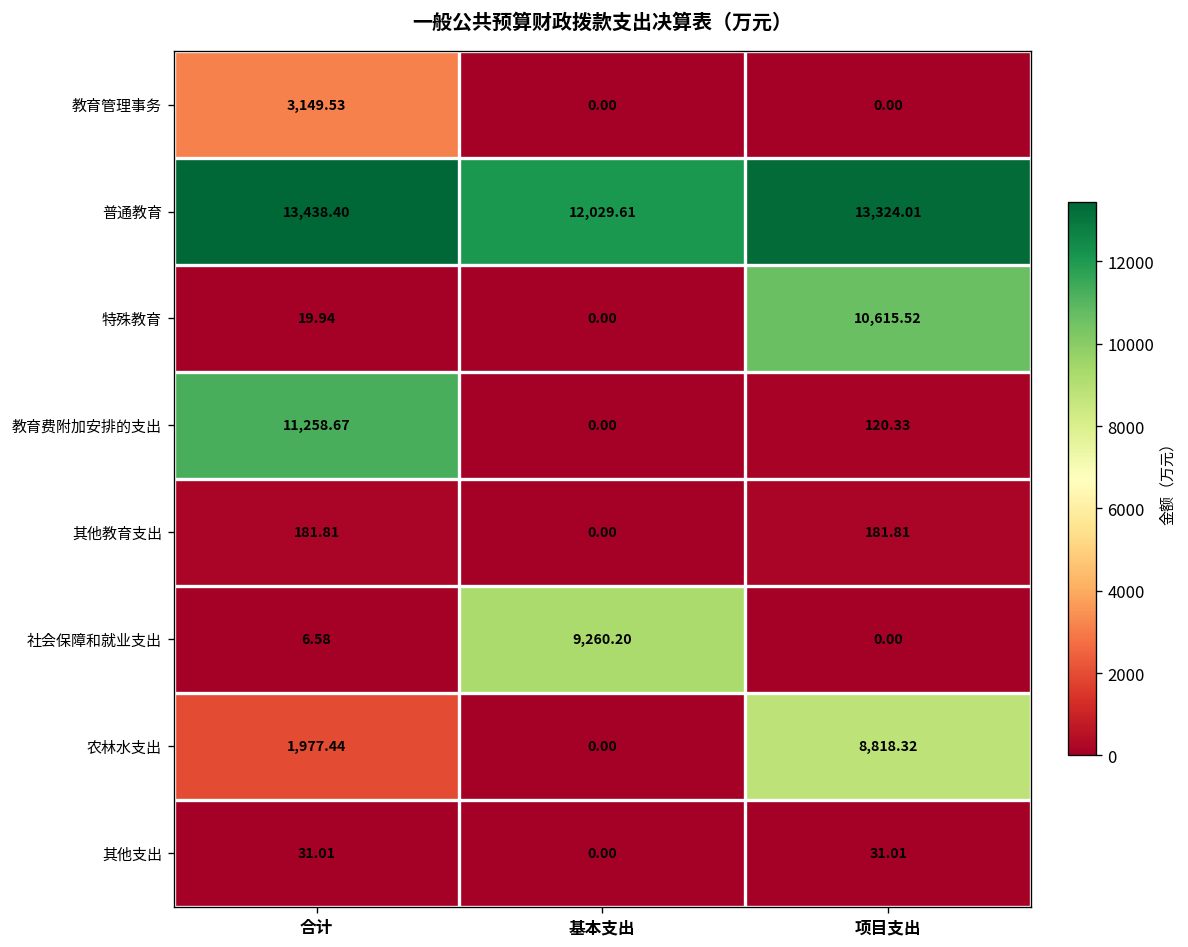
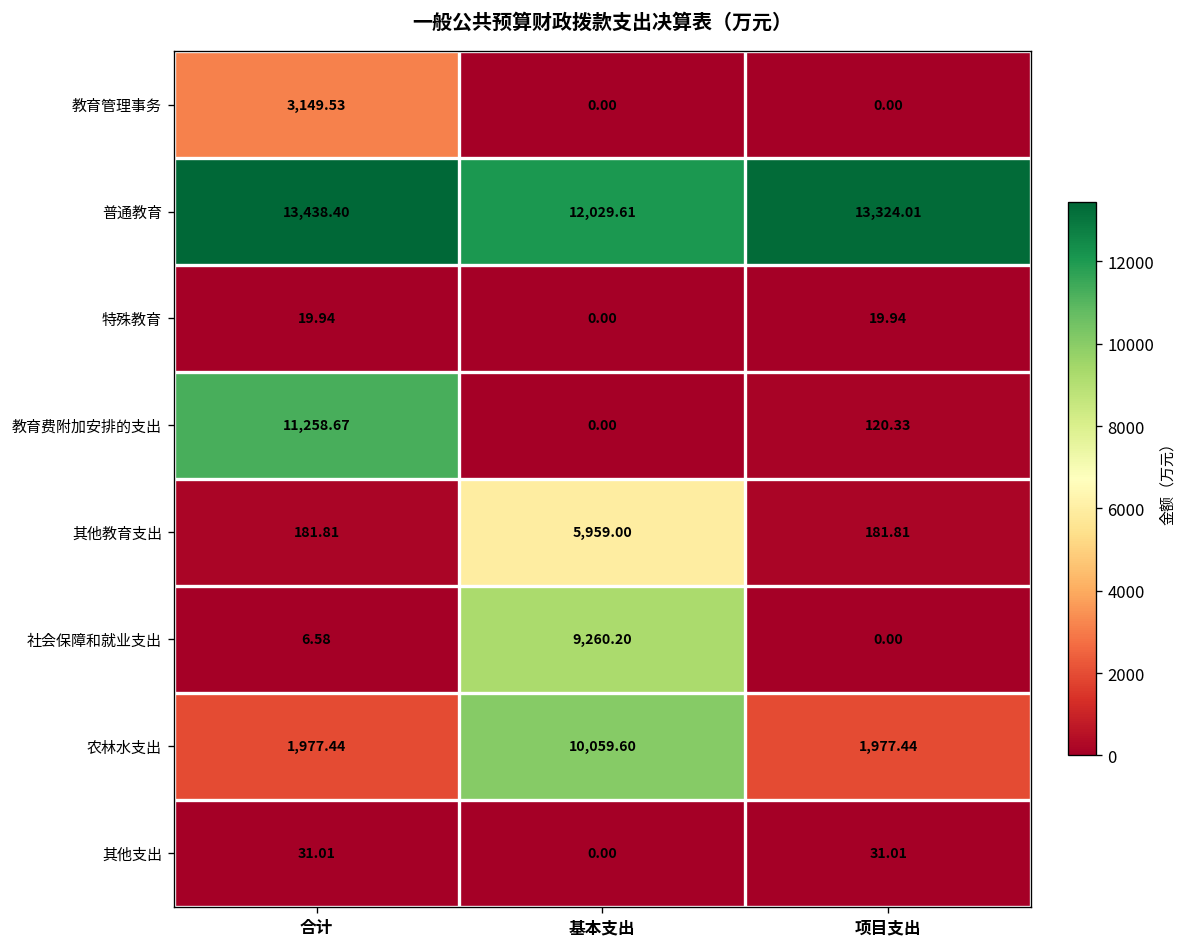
  {
    "教育管理事务": {
      "合计": "3,149.53",
      "基本支出": "0.00",
      "项目支出": "0.00"
    },
    "普通教育": {
      "合计": "13,438.40",
      "基本支出": "12,029.61",
      "项目支出": "13,324.01"
    },
    "特殊教育": {
      "合计": "19.94",
      "基本支出": "0.00",
-     "项目支出": "10,615.52"
+     "项目支出": "19.94"
    },
    "教育费附加安排的支出": {
      "合计": "11,258.67",
      "基本支出": "0.00",
      "项目支出": "120.33"
    },
    "其他教育支出": {
      "合计": "181.81",
-     "基本支出": "0.00",
+     "基本支出": "5,959.00",
      "项目支出": "181.81"
    },
    "社会保障和就业支出": {
      "合计": "6.58",
      "基本支出": "9,260.20",
      "项目支出": "0.00"
    },
    "农林水支出": {
      "合计": "1,977.44",
-     "基本支出": "0.00",
-     "项目支出": "8,818.32"
+     "基本支出": "10,059.60",
+     "项目支出": "1,977.44"
    },
    "其他支出": {
      "合计": "31.01",
      "基本支出": "0.00",
      "项目支出": "31.01"
    }
  }
